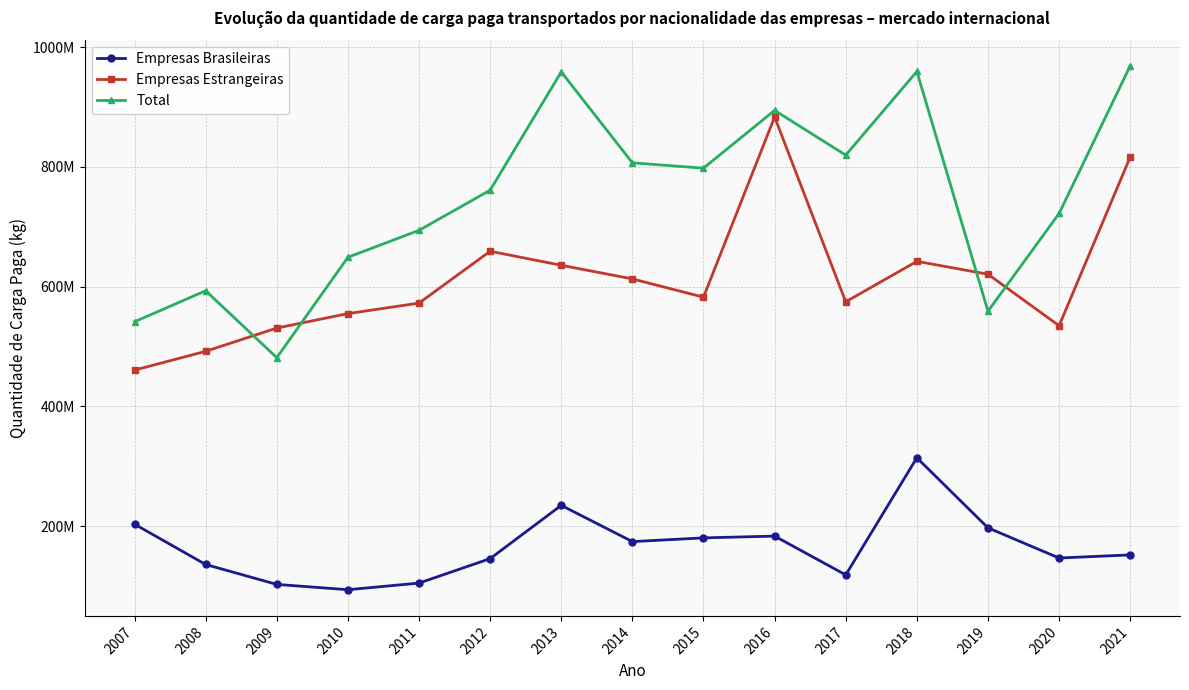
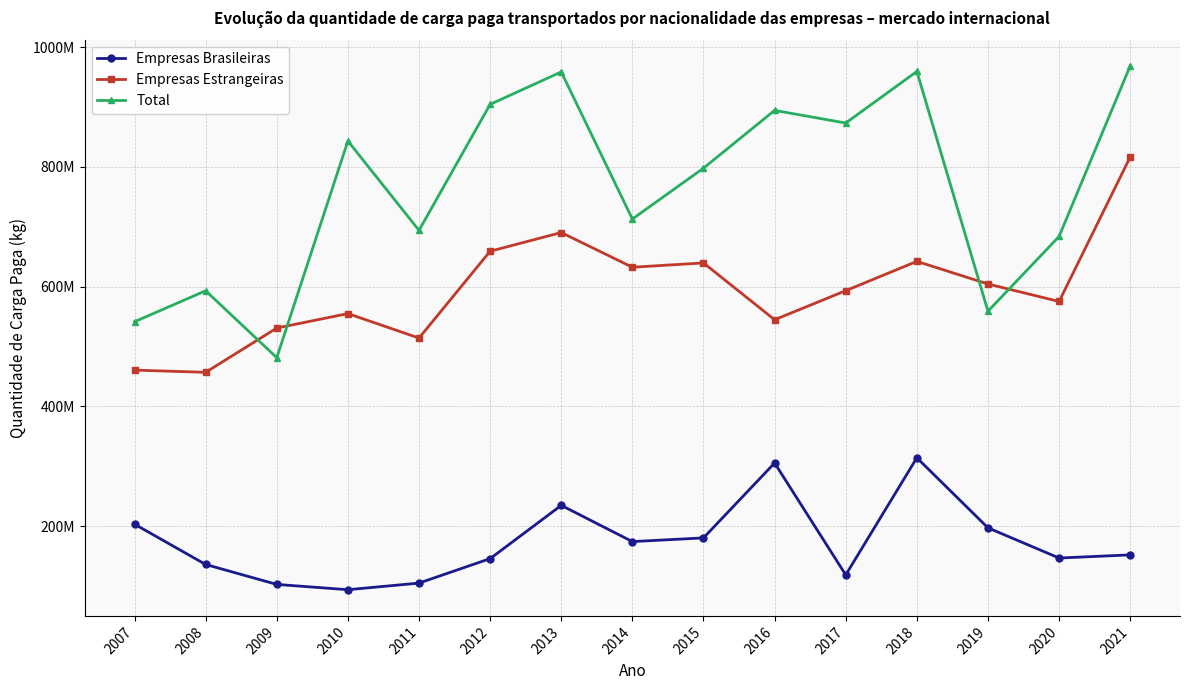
  {
    "Empresas Brasileiras": {
      "2007": 200000000,
      "2008": 140000000,
      "2009": 100000000,
      "2010": 90000000,
      "2011": 110000000,
      "2012": 150000000,
      "2013": 230000000,
      "2014": 170000000,
      "2015": 180000000,
-     "2016": 180000000,
+     "2016": 310000000,
      "2017": 120000000,
      "2018": 310000000,
      "2019": 200000000,
      "2020": 150000000,
      "2021": 150000000
    },
    "Empresas Estrangeiras": {
      "2007": 460000000,
-     "2008": 490000000,
+     "2008": 460000000,
      "2009": 530000000,
      "2010": 550000000,
-     "2011": 570000000,
+     "2011": 510000000,
      "2012": 660000000,
-     "2013": 640000000,
-     "2014": 610000000,
-     "2015": 580000000,
-     "2016": 880000000,
-     "2017": 570000000,
+     "2013": 690000000,
+     "2014": 630000000,
+     "2015": 640000000,
+     "2016": 540000000,
+     "2017": 590000000,
      "2018": 640000000,
-     "2019": 620000000,
-     "2020": 530000000,
+     "2019": 600000000,
+     "2020": 580000000,
      "2021": 820000000
    },
    "Total": {
      "2007": 540000000,
      "2008": 590000000,
      "2009": 480000000,
-     "2010": 650000000,
+     "2010": 840000000,
      "2011": 690000000,
-     "2012": 760000000,
+     "2012": 900000000,
      "2013": 960000000,
-     "2014": 810000000,
+     "2014": 710000000,
      "2015": 800000000,
      "2016": 890000000,
-     "2017": 820000000,
+     "2017": 870000000,
      "2018": 960000000,
      "2019": 560000000,
-     "2020": 720000000,
+     "2020": 680000000,
      "2021": 970000000
    }
  }
